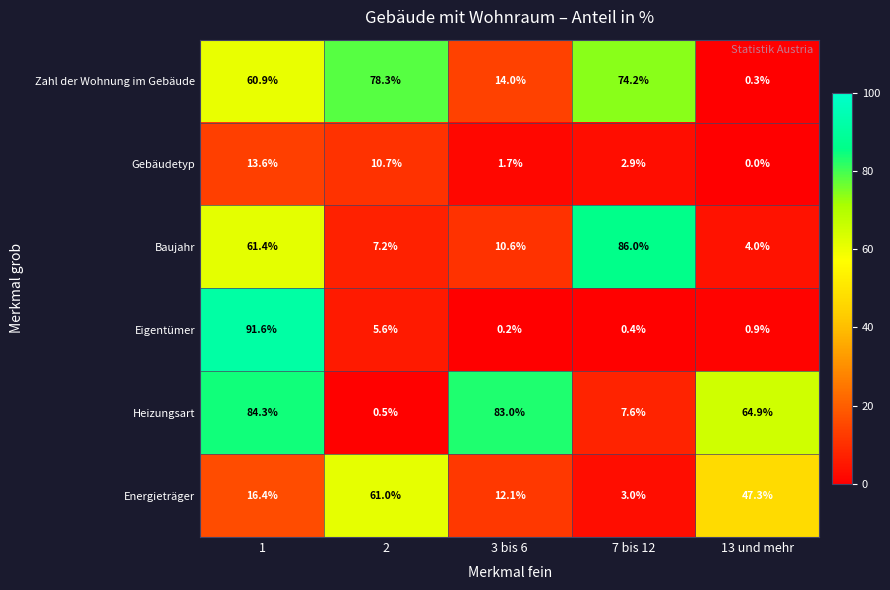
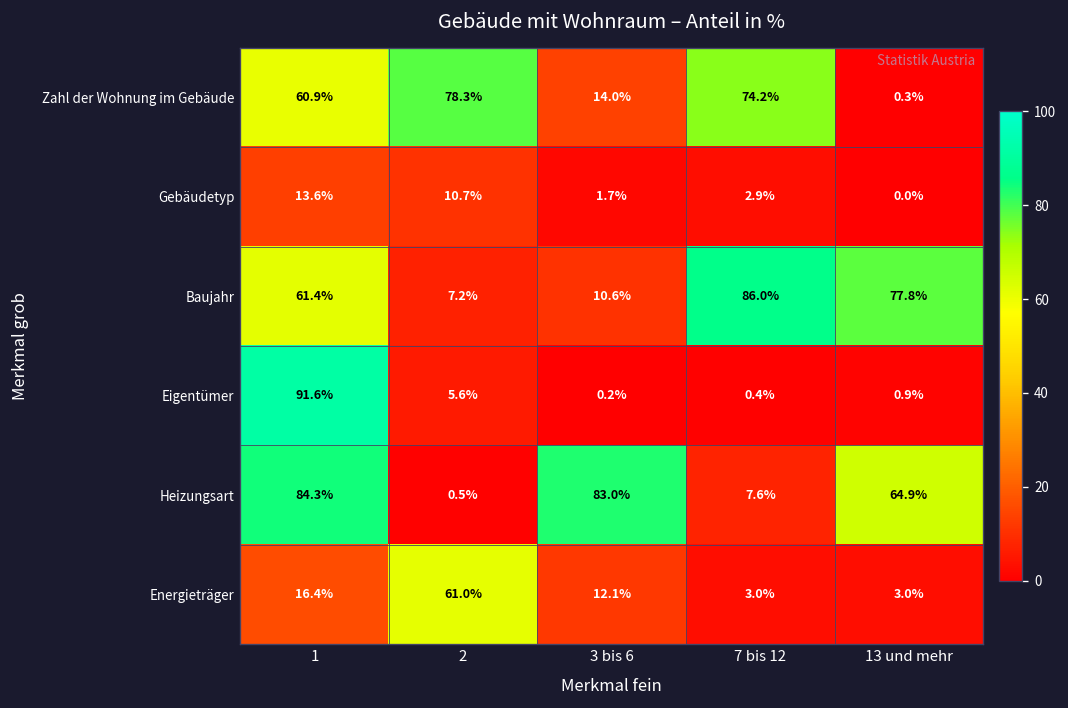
  {
    "Zahl der Wohnung im Gebäude": {
      "1": "60.9%",
      "2": "78.3%",
      "3 bis 6": "14.0%",
      "7 bis 12": "74.2%"
    },
    "Gebäudetyp": {
      "1": "13.6%",
      "2": "10.7%",
      "3 bis 6": "1.7%",
      "7 bis 12": "2.9%",
      "13 und mehr": "0.0%"
    },
    "Baujahr": {
      "1": "61.4%",
      "2": "7.2%",
      "3 bis 6": "10.6%",
      "7 bis 12": "86.0%",
-     "13 und mehr": "4.0%"
+     "13 und mehr": "77.8%"
    },
    "Eigentümer": {
      "1": "91.6%",
      "2": "5.6%",
      "3 bis 6": "0.2%",
      "7 bis 12": "0.4%",
      "13 und mehr": "0.9%"
    },
    "Heizungsart": {
      "1": "84.3%",
      "2": "0.5%",
      "3 bis 6": "83.0%",
      "7 bis 12": "7.6%",
      "13 und mehr": "64.9%"
    },
    "Energieträger": {
      "1": "16.4%",
      "2": "61.0%",
      "3 bis 6": "12.1%",
      "7 bis 12": "3.0%",
-     "13 und mehr": "47.3%"
+     "13 und mehr": "3.0%"
    }
  }
